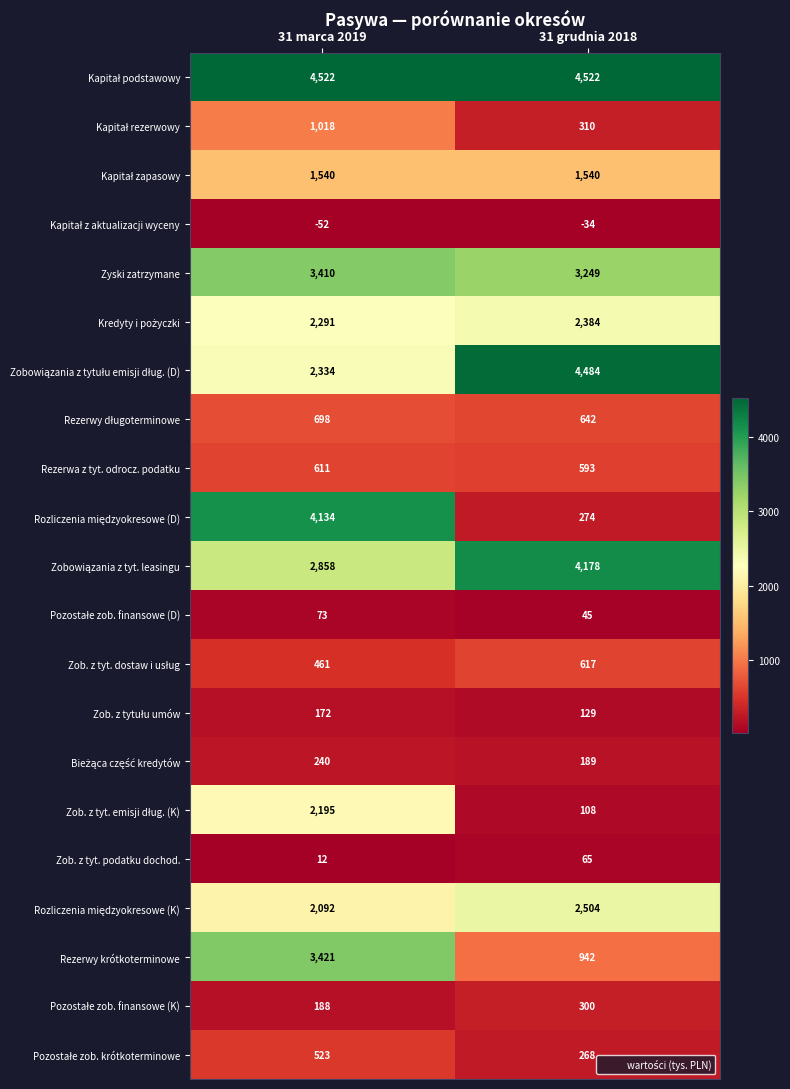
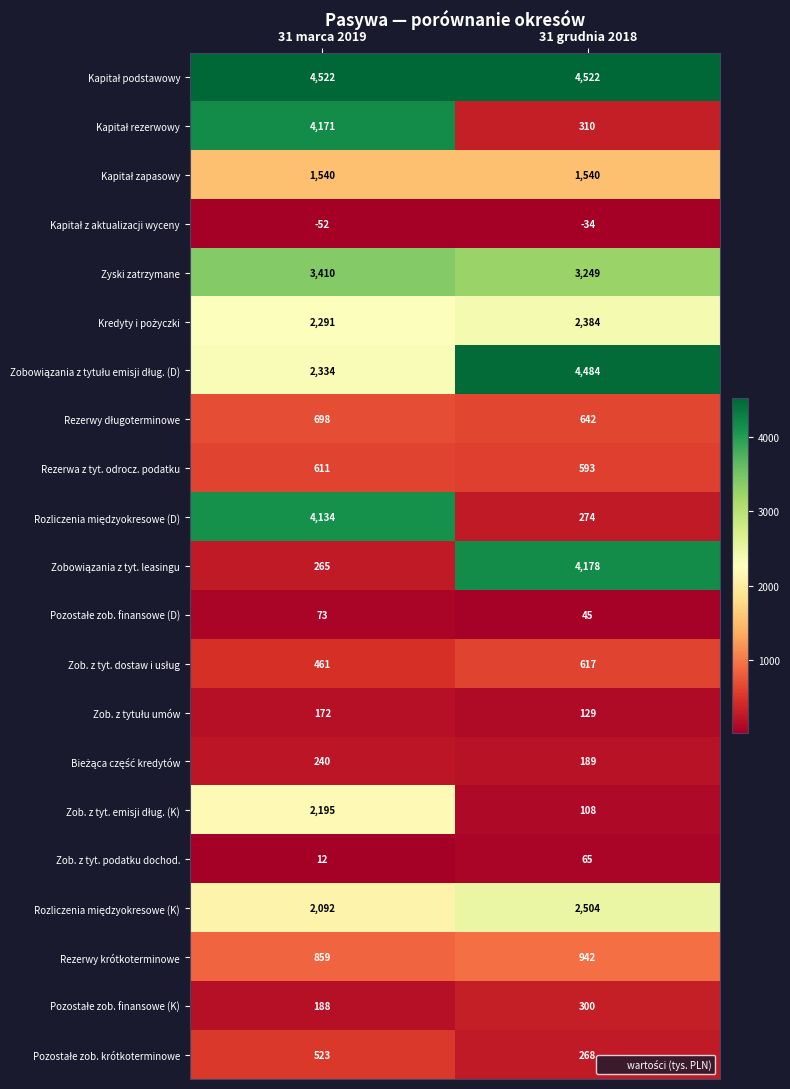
  {
    "Kapitał podstawowy": {
      "31 marca 2019": "4,522",
      "31 grudnia 2018": "4,522"
    },
    "Kapitał rezerwowy": {
-     "31 marca 2019": "1,018",
+     "31 marca 2019": "4,171",
      "31 grudnia 2018": "310"
    },
    "Kapitał zapasowy": {
      "31 marca 2019": "1,540",
      "31 grudnia 2018": "1,540"
    },
    "Kapitał z aktualizacji wyceny": {
      "31 marca 2019": "-52",
      "31 grudnia 2018": "-34"
    },
    "Zyski zatrzymane": {
      "31 marca 2019": "3,410",
      "31 grudnia 2018": "3,249"
    },
    "Kredyty i pożyczki": {
      "31 marca 2019": "2,291",
      "31 grudnia 2018": "2,384"
    },
    "Zobowiązania z tytułu emisji dług. (D)": {
      "31 marca 2019": "2,334",
      "31 grudnia 2018": "4,484"
    },
    "Rezerwy długoterminowe": {
      "31 marca 2019": "698",
      "31 grudnia 2018": "642"
    },
    "Rezerwa z tyt. odrocz. podatku": {
      "31 marca 2019": "611",
      "31 grudnia 2018": "593"
    },
    "Rozliczenia międzyokresowe (D)": {
      "31 marca 2019": "4,134",
      "31 grudnia 2018": "274"
    },
    "Zobowiązania z tyt. leasingu": {
-     "31 marca 2019": "2,858",
+     "31 marca 2019": "265",
      "31 grudnia 2018": "4,178"
    },
    "Pozostałe zob. finansowe (D)": {
      "31 marca 2019": "73",
      "31 grudnia 2018": "45"
    },
    "Zob. z tyt. dostaw i usług": {
      "31 marca 2019": "461",
      "31 grudnia 2018": "617"
    },
    "Zob. z tytułu umów": {
      "31 marca 2019": "172",
      "31 grudnia 2018": "129"
    },
    "Bieżąca część kredytów": {
      "31 marca 2019": "240",
      "31 grudnia 2018": "189"
    },
    "Zob. z tyt. emisji dług. (K)": {
      "31 marca 2019": "2,195",
      "31 grudnia 2018": "108"
    },
    "Zob. z tyt. podatku dochod.": {
      "31 marca 2019": "12",
      "31 grudnia 2018": "65"
    },
    "Rozliczenia międzyokresowe (K)": {
      "31 marca 2019": "2,092",
      "31 grudnia 2018": "2,504"
    },
    "Rezerwy krótkoterminowe": {
-     "31 marca 2019": "3,421",
+     "31 marca 2019": "859",
      "31 grudnia 2018": "942"
    },
    "Pozostałe zob. finansowe (K)": {
      "31 marca 2019": "188",
      "31 grudnia 2018": "300"
    },
    "Pozostałe zob. krótkoterminowe": {
      "31 marca 2019": "523"
    }
  }
